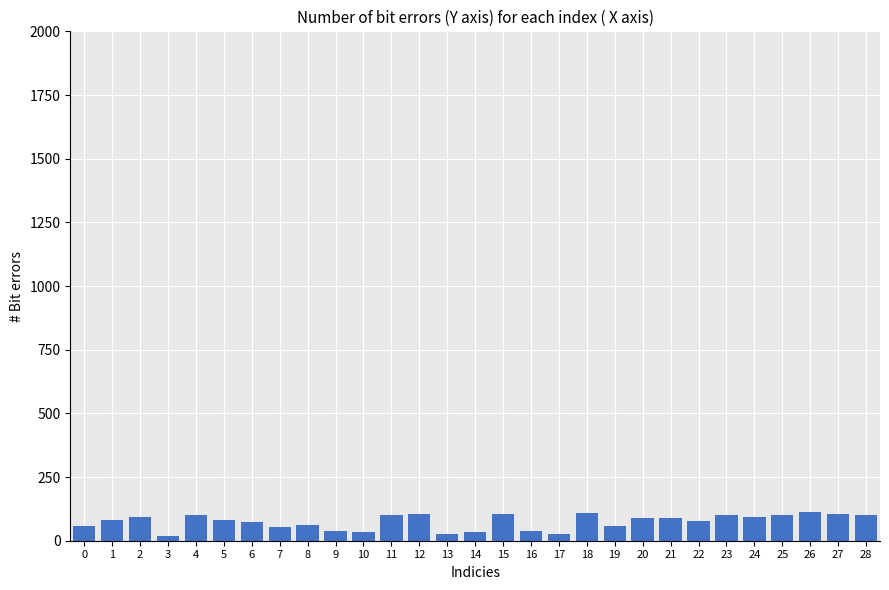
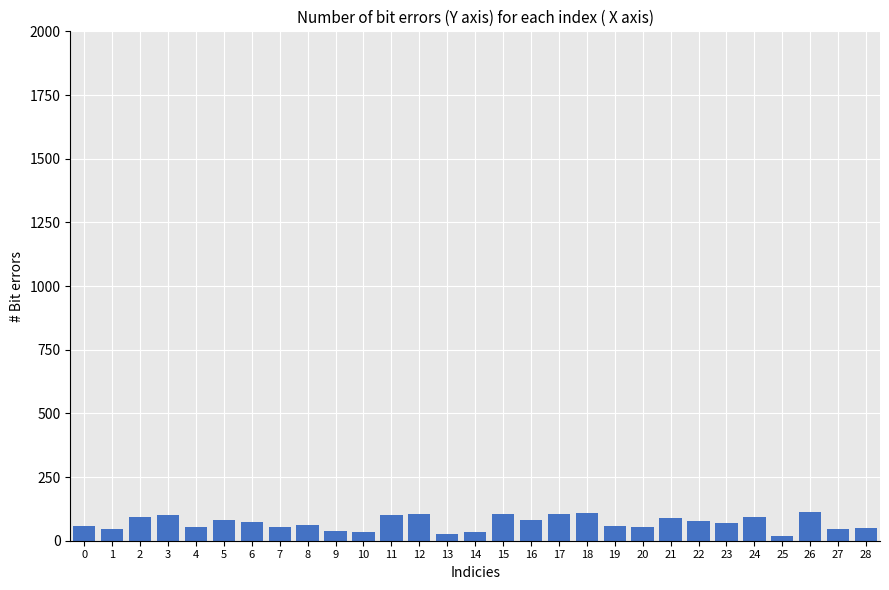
  {
    "0": 60,
-   "1": 80,
+   "1": 50,
    "2": 90,
-   "3": 20,
-   "4": 100,
+   "3": 100,
+   "4": 50,
    "5": 80,
    "6": 70,
    "7": 50,
    "8": 60,
    "9": 40,
    "10": 40,
    "11": 100,
    "12": 100,
    "13": 30,
    "14": 30,
    "15": 100,
-   "16": 40,
-   "17": 30,
+   "16": 80,
+   "17": 110,
    "18": 110,
    "19": 60,
-   "20": 90,
+   "20": 50,
    "21": 90,
    "22": 80,
-   "23": 100,
+   "23": 70,
    "24": 90,
-   "25": 100,
+   "25": 20,
    "26": 110,
-   "27": 110,
-   "28": 100
+   "27": 40,
+   "28": 50
  }
